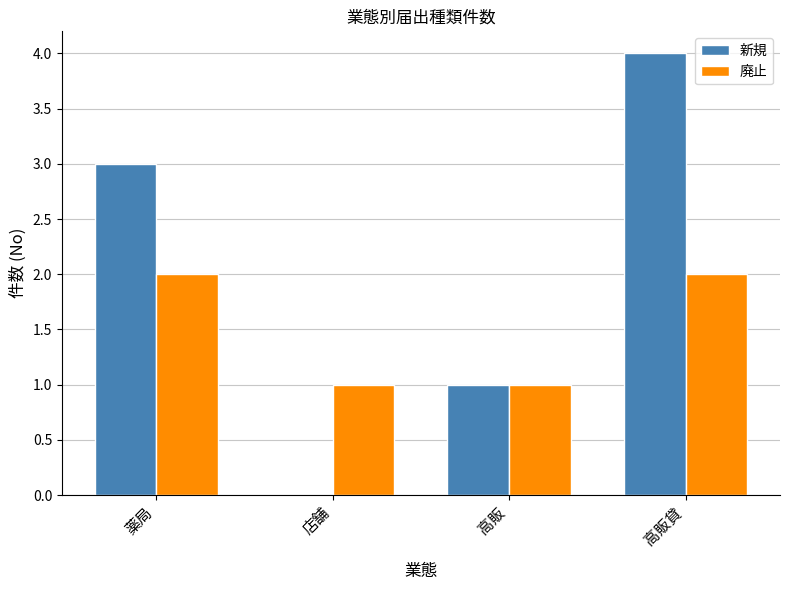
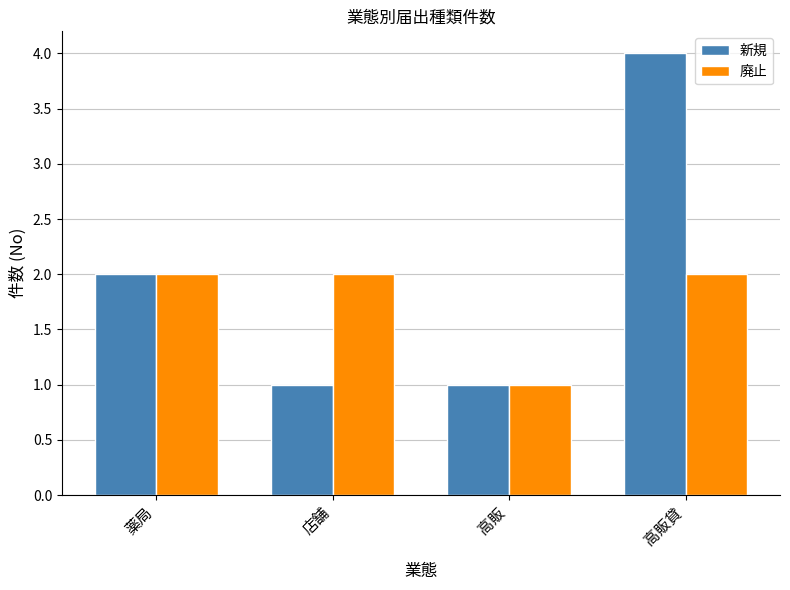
  {
    "新規": {
-     "薬局": 3,
-     "店舗": 0,
+     "薬局": 2,
+     "店舗": 1,
      "高販": 1,
      "高販貸": 4
    },
    "廃止": {
      "薬局": 2,
-     "店舗": 1,
+     "店舗": 2,
      "高販": 1,
      "高販貸": 2
    }
  }
